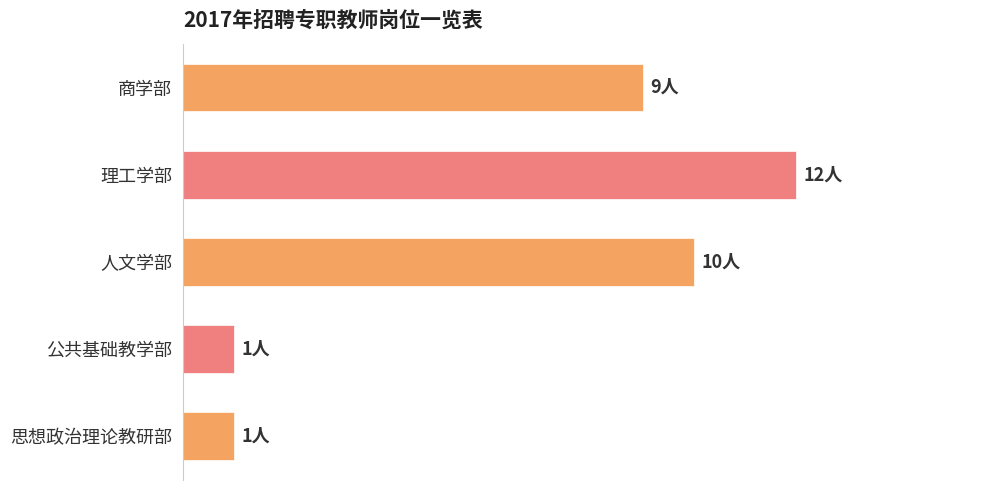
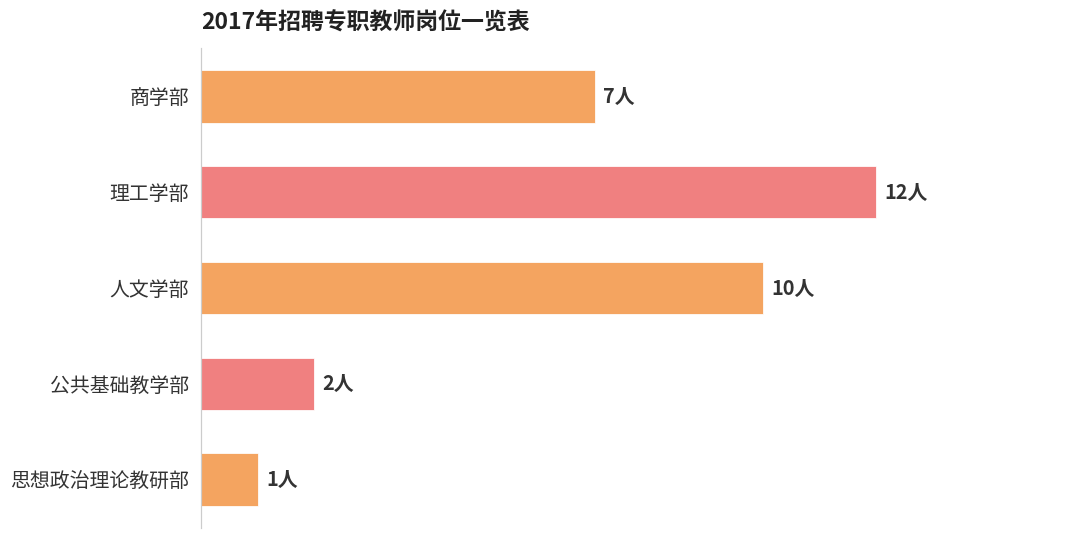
  {
-   "商学部": "9人",
+   "商学部": "7人",
    "理工学部": "12人",
    "人文学部": "10人",
-   "公共基础教学部": "1人",
+   "公共基础教学部": "2人",
    "思想政治理论教研部": "1人"
  }
